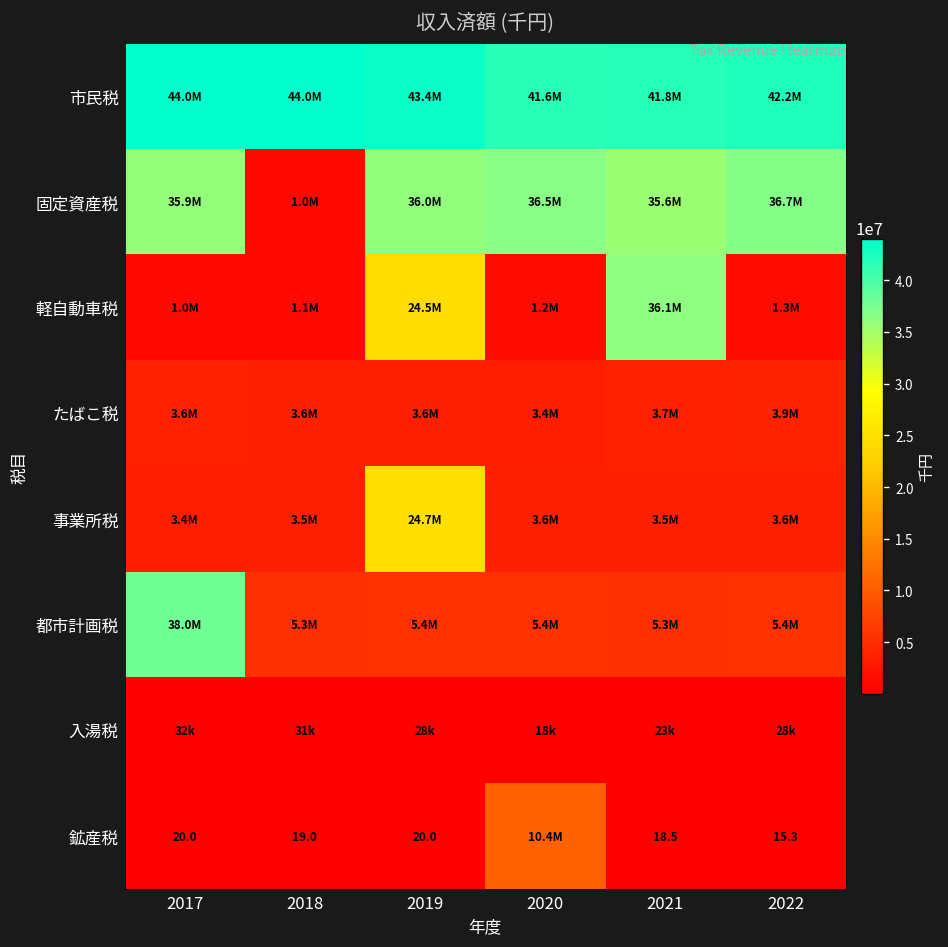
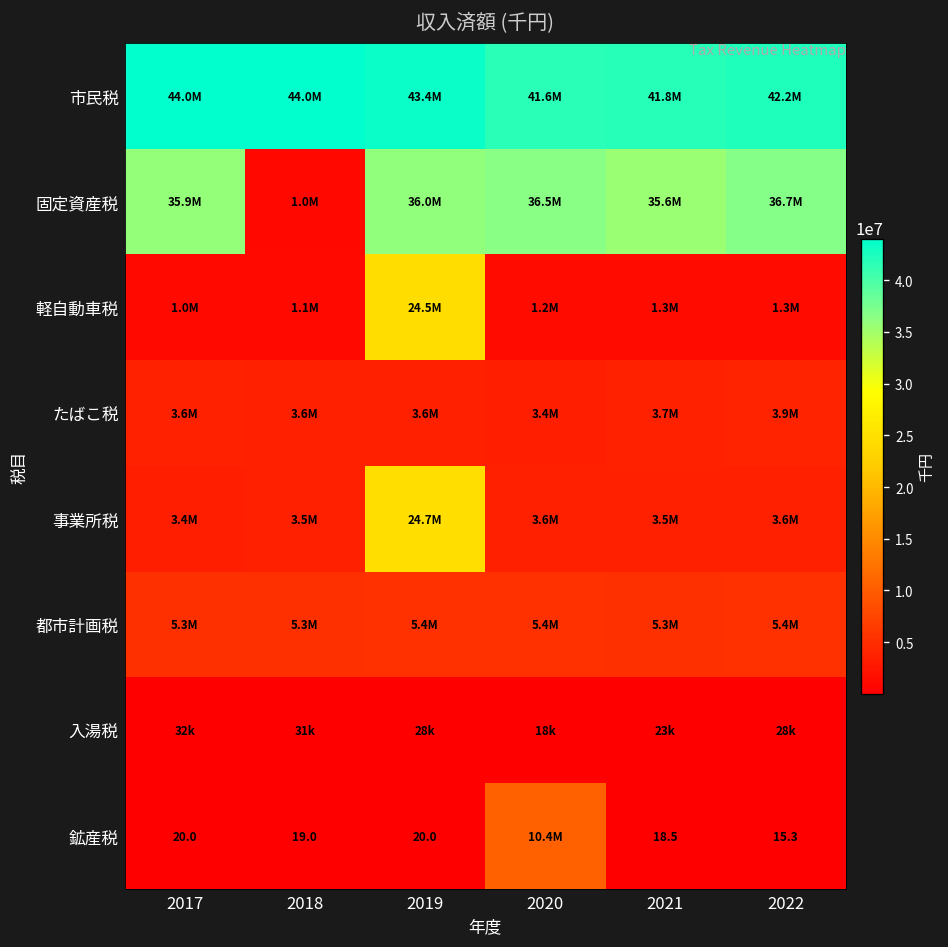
  {
    "市民税": {
      "2017": "44.0M",
      "2018": "44.0M",
      "2019": "43.4M",
      "2020": "41.6M",
      "2021": "41.8M"
    },
    "固定資産税": {
      "2017": "35.9M",
      "2018": "1.0M",
      "2019": "36.0M",
      "2020": "36.5M",
      "2021": "35.6M",
      "2022": "36.7M"
    },
    "軽自動車税": {
      "2017": "1.0M",
      "2018": "1.1M",
      "2019": "24.5M",
      "2020": "1.2M",
-     "2021": "36.1M",
+     "2021": "1.3M",
      "2022": "1.3M"
    },
    "たばこ税": {
      "2017": "3.6M",
      "2018": "3.6M",
      "2019": "3.6M",
      "2020": "3.4M",
      "2021": "3.7M",
      "2022": "3.9M"
    },
    "事業所税": {
      "2017": "3.4M",
      "2018": "3.5M",
      "2019": "24.7M",
      "2020": "3.6M",
      "2021": "3.5M",
      "2022": "3.6M"
    },
    "都市計画税": {
-     "2017": "38.0M",
+     "2017": "5.3M",
      "2018": "5.3M",
      "2019": "5.4M",
      "2020": "5.4M",
      "2021": "5.3M",
      "2022": "5.4M"
    },
    "入湯税": {
      "2017": "32k",
      "2018": "31k",
      "2019": "28k",
      "2020": "18k",
      "2021": "23k",
      "2022": "28k"
    },
    "鉱産税": {
      "2017": "20.0",
      "2018": "19.0",
      "2019": "20.0",
      "2020": "10.4M",
      "2021": "18.5",
      "2022": "15.3"
    }
  }
